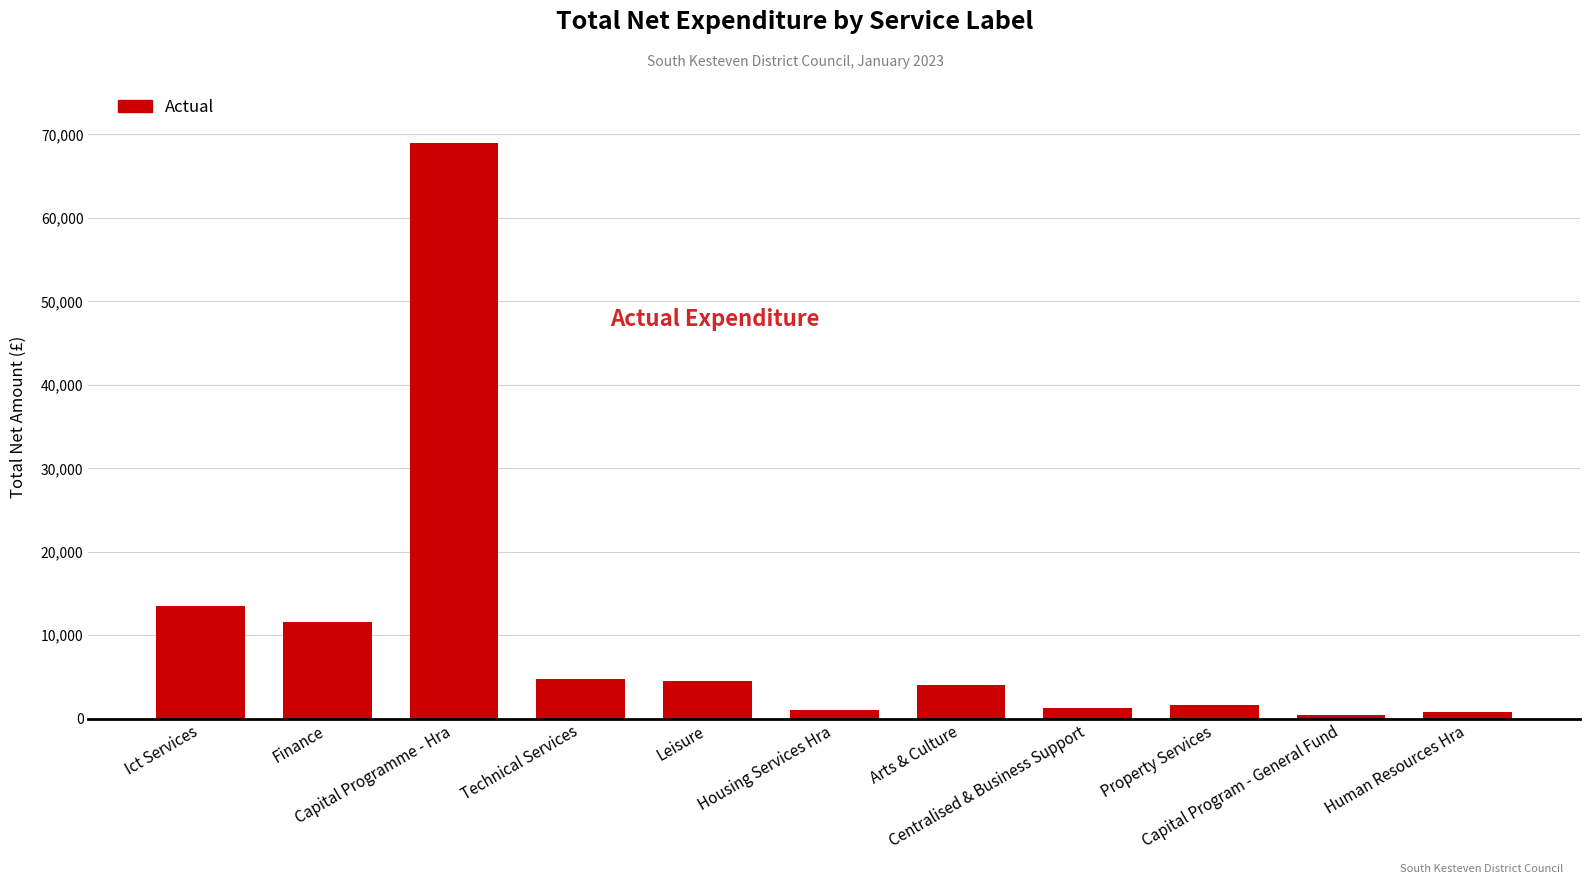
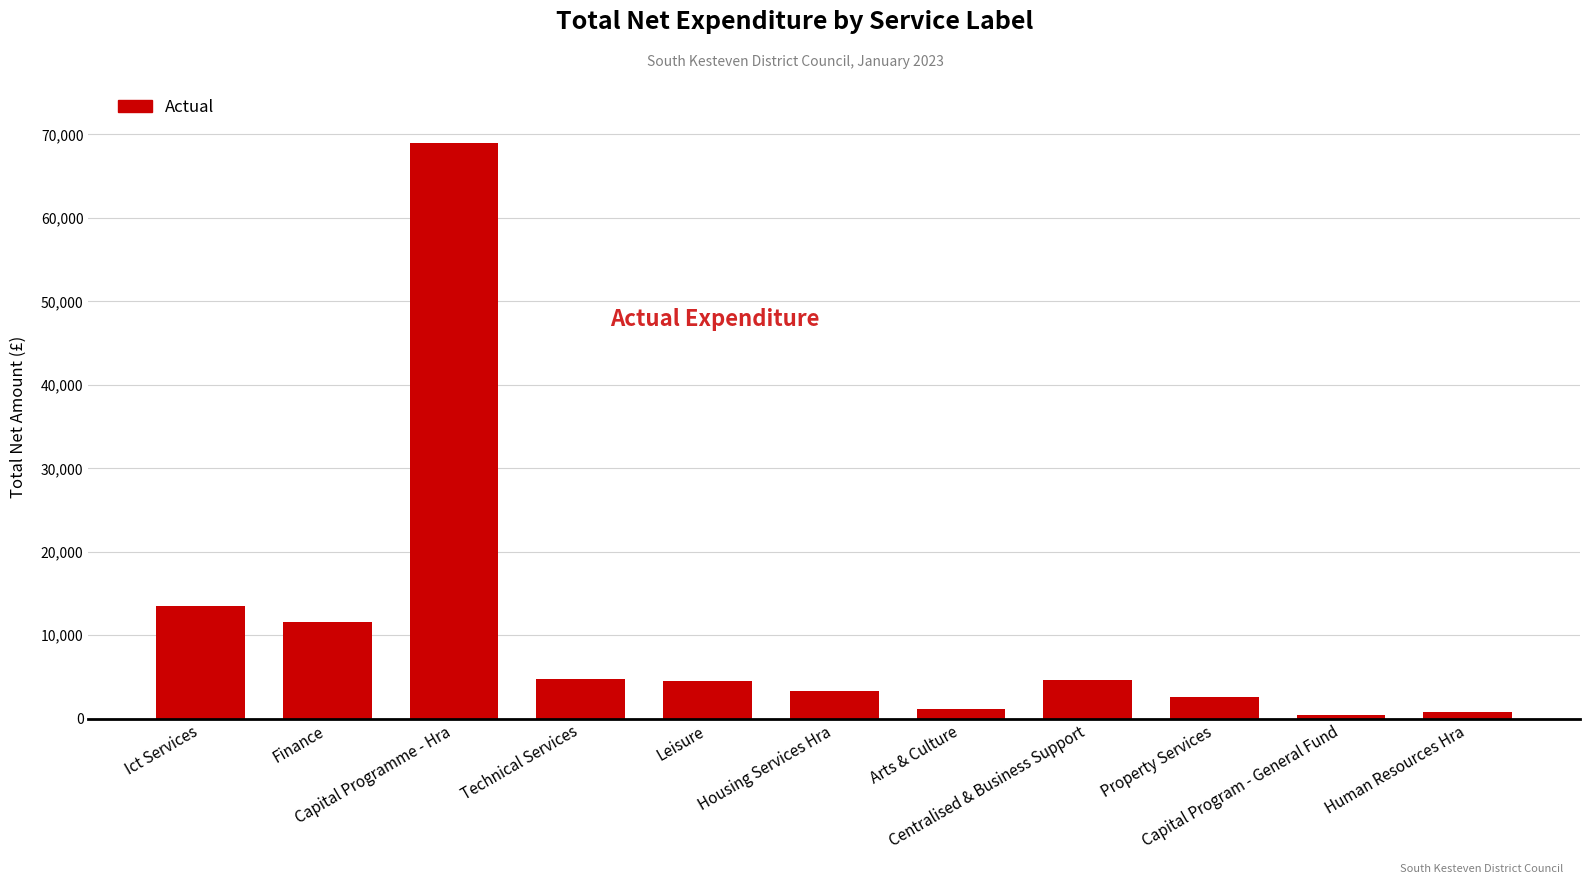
  {
    "Ict Services": "14,000",
    "Finance": "12,000",
    "Capital Programme - Hra": "69,000",
    "Technical Services": "5,000",
    "Leisure": "5,000",
-   "Housing Services Hra": "1,000",
-   "Arts & Culture": "4,000",
-   "Centralised & Business Support": "1,000",
-   "Property Services": "2,000",
+   "Housing Services Hra": "3,000",
+   "Arts & Culture": "1,000",
+   "Centralised & Business Support": "5,000",
+   "Property Services": "3,000",
    "Capital Program - General Fund": "0",
    "Human Resources Hra": "1,000"
  }
